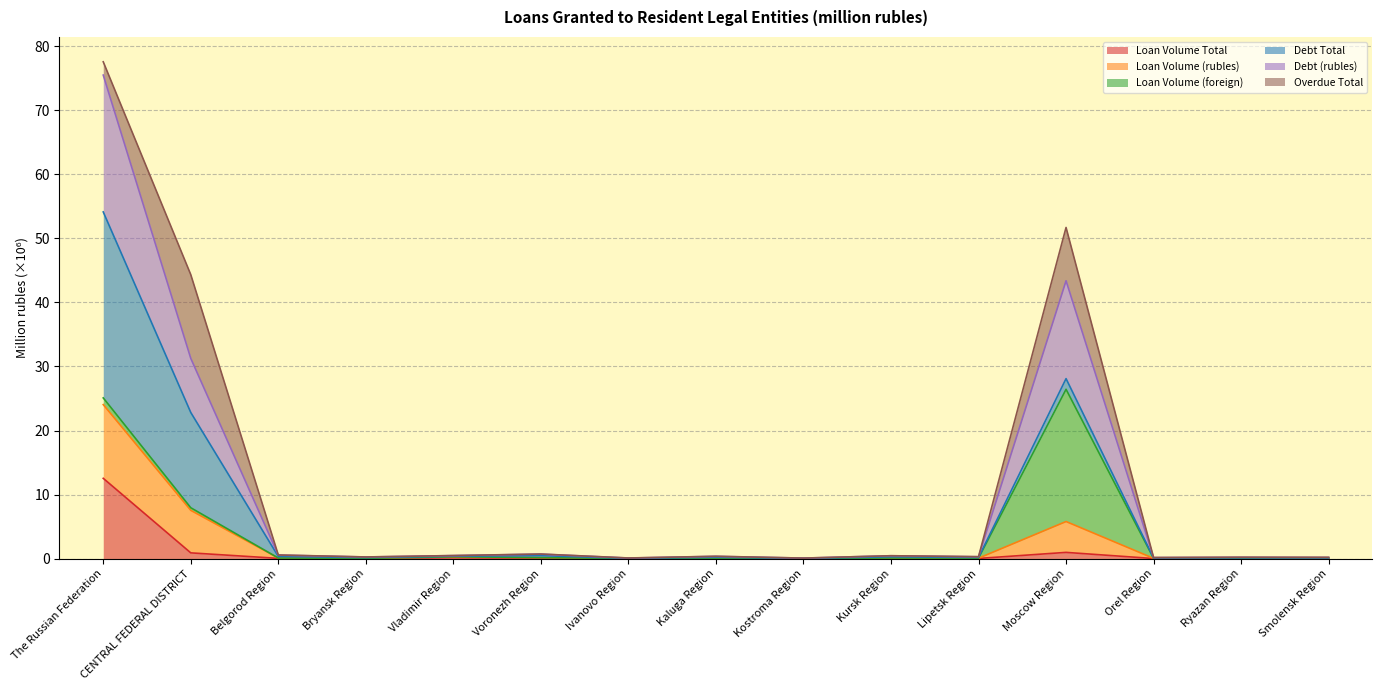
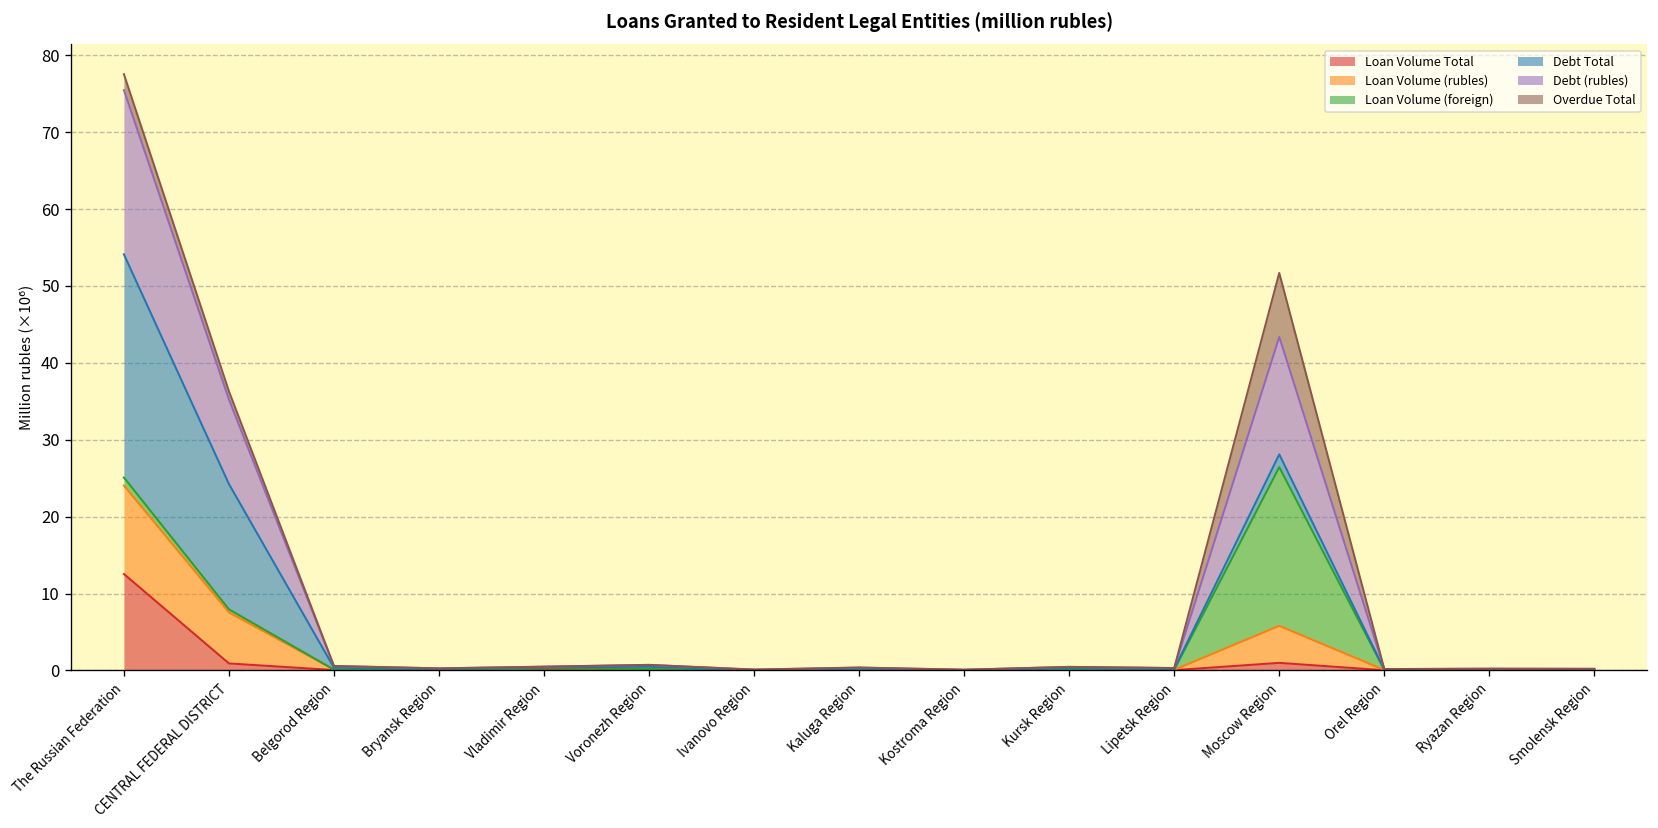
  {
    "Loan Volume Total": {
      "The Russian Federation": 13,
      "CENTRAL FEDERAL DISTRICT": 1,
      "Moscow Region": 1
    },
    "Loan Volume (rubles)": {
      "The Russian Federation": 12,
      "CENTRAL FEDERAL DISTRICT": 7,
      "Moscow Region": 5
    },
    "Loan Volume (foreign)": {
      "The Russian Federation": 1,
      "CENTRAL FEDERAL DISTRICT": 0,
      "Moscow Region": 21
    },
    "Debt Total": {
      "The Russian Federation": 29,
-     "CENTRAL FEDERAL DISTRICT": 15,
+     "CENTRAL FEDERAL DISTRICT": 16,
      "Moscow Region": 2
    },
    "Debt (rubles)": {
      "The Russian Federation": 21,
-     "CENTRAL FEDERAL DISTRICT": 8,
+     "CENTRAL FEDERAL DISTRICT": 11,
      "Moscow Region": 15
    },
    "Overdue Total": {
      "The Russian Federation": 2,
-     "CENTRAL FEDERAL DISTRICT": 13,
+     "CENTRAL FEDERAL DISTRICT": 1,
      "Moscow Region": 8
    }
  }
